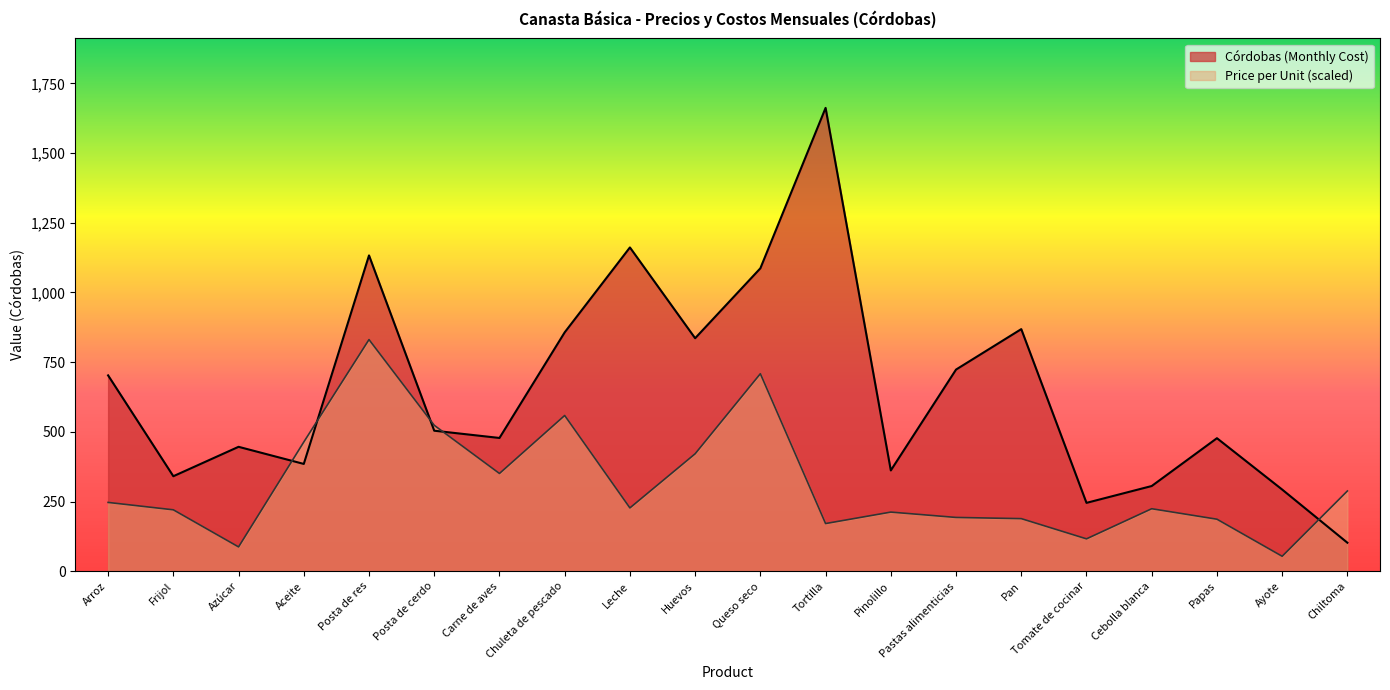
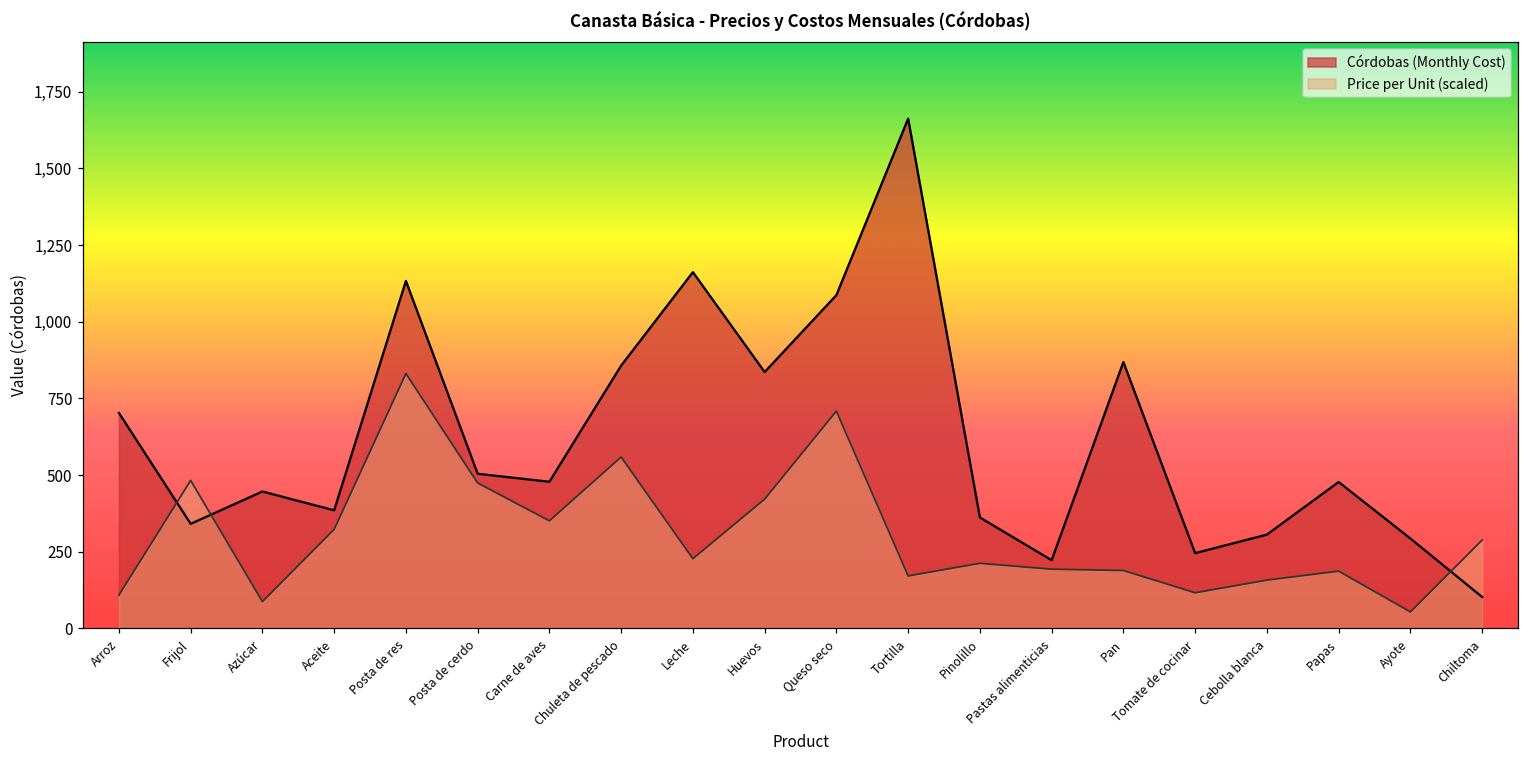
  {
    "Córdobas (Monthly Cost)": {
      "Arroz": "700",
      "Frijol": "340",
      "Azúcar": "450",
      "Aceite": "390",
      "Posta de res": "1,130",
      "Posta de cerdo": "500",
      "Carne de aves": "480",
      "Chuleta de pescado": "860",
      "Leche": "1,160",
      "Huevos": "840",
      "Queso seco": "1,090",
      "Tortilla": "1,660",
      "Pinolillo": "360",
-     "Pastas alimenticias": "720",
+     "Pastas alimenticias": "220",
      "Pan": "870",
      "Tomate de cocinar": "250",
      "Cebolla blanca": "310",
      "Papas": "480",
      "Ayote": "290",
      "Chiltoma": "100"
    },
    "Price per Unit (scaled)": {
-     "Arroz": "250",
-     "Frijol": "220",
+     "Arroz": "110",
+     "Frijol": "480",
      "Azúcar": "90",
-     "Aceite": "460",
+     "Aceite": "320",
      "Posta de res": "830",
-     "Posta de cerdo": "520",
+     "Posta de cerdo": "470",
      "Carne de aves": "350",
      "Chuleta de pescado": "560",
      "Leche": "230",
      "Huevos": "420",
      "Queso seco": "710",
      "Tortilla": "170",
      "Pinolillo": "210",
      "Pastas alimenticias": "190",
      "Pan": "190",
      "Tomate de cocinar": "120",
-     "Cebolla blanca": "220",
+     "Cebolla blanca": "160",
      "Papas": "190",
      "Ayote": "50",
      "Chiltoma": "290"
    }
  }
